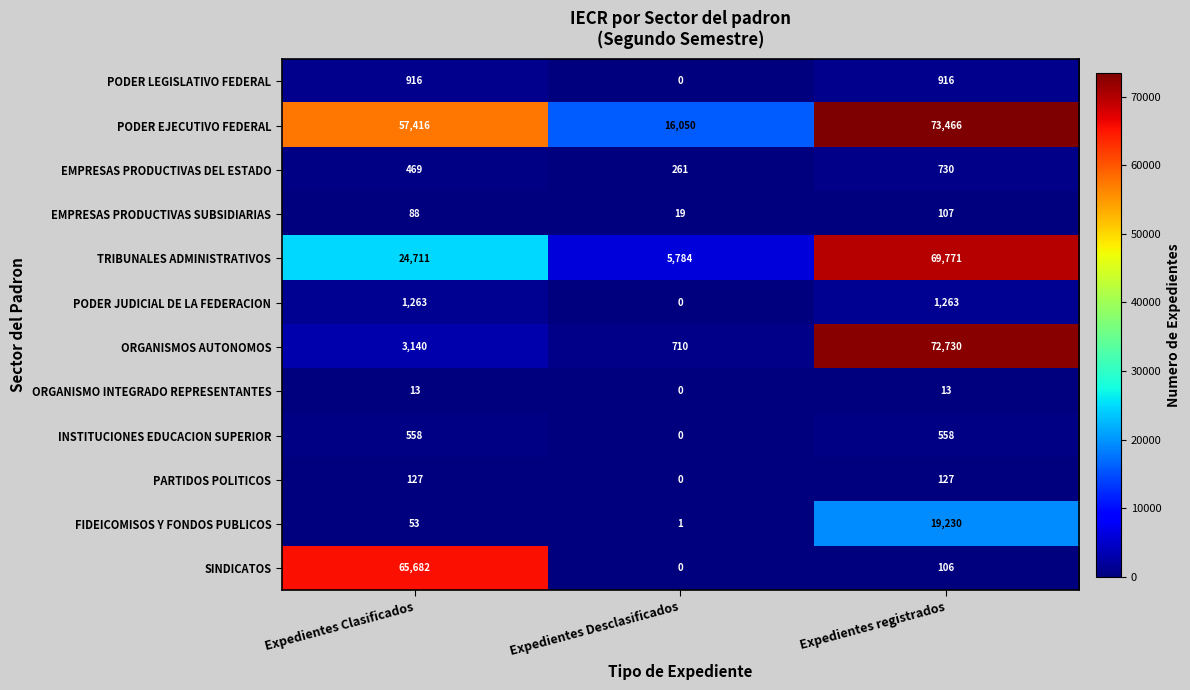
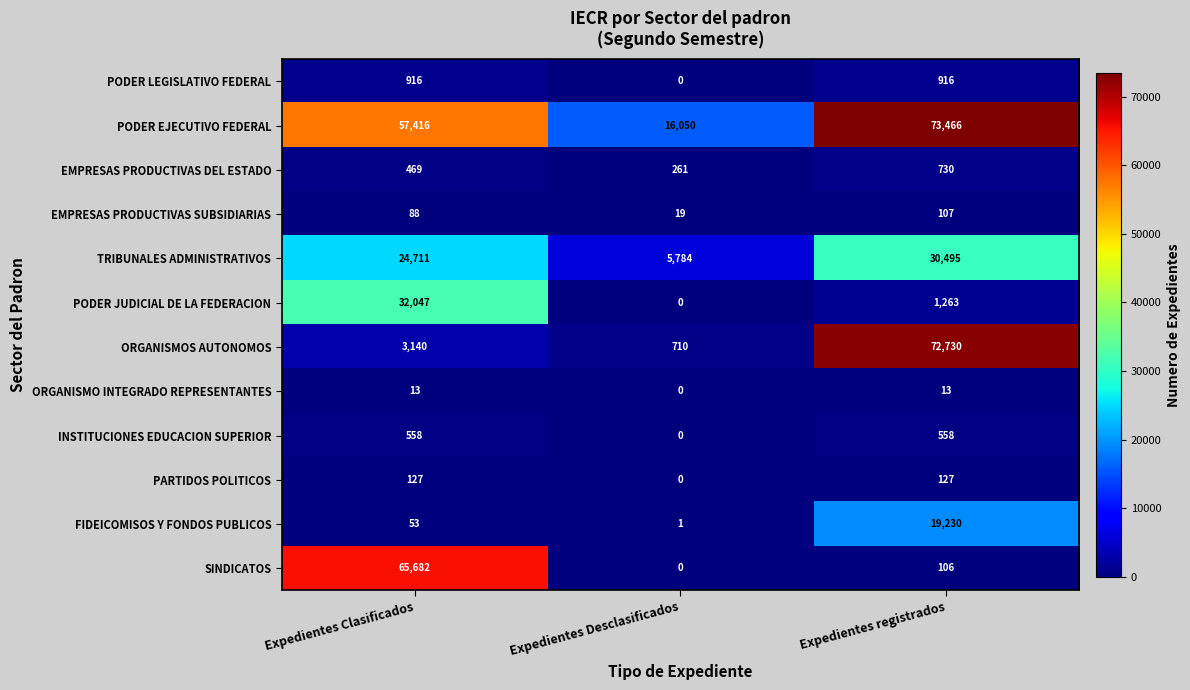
  {
    "PODER LEGISLATIVO FEDERAL": {
      "Expedientes Clasificados": "916",
      "Expedientes Desclasificados": "0",
      "Expedientes registrados": "916"
    },
    "PODER EJECUTIVO FEDERAL": {
      "Expedientes Clasificados": "57,416",
      "Expedientes Desclasificados": "16,050",
      "Expedientes registrados": "73,466"
    },
    "EMPRESAS PRODUCTIVAS DEL ESTADO": {
      "Expedientes Clasificados": "469",
      "Expedientes Desclasificados": "261",
      "Expedientes registrados": "730"
    },
    "EMPRESAS PRODUCTIVAS SUBSIDIARIAS": {
      "Expedientes Clasificados": "88",
      "Expedientes Desclasificados": "19",
      "Expedientes registrados": "107"
    },
    "TRIBUNALES ADMINISTRATIVOS": {
      "Expedientes Clasificados": "24,711",
      "Expedientes Desclasificados": "5,784",
-     "Expedientes registrados": "69,771"
+     "Expedientes registrados": "30,495"
    },
    "PODER JUDICIAL DE LA FEDERACION": {
-     "Expedientes Clasificados": "1,263",
+     "Expedientes Clasificados": "32,047",
      "Expedientes Desclasificados": "0",
      "Expedientes registrados": "1,263"
    },
    "ORGANISMOS AUTONOMOS": {
      "Expedientes Clasificados": "3,140",
      "Expedientes Desclasificados": "710",
      "Expedientes registrados": "72,730"
    },
    "ORGANISMO INTEGRADO REPRESENTANTES": {
      "Expedientes Clasificados": "13",
      "Expedientes Desclasificados": "0",
      "Expedientes registrados": "13"
    },
    "INSTITUCIONES EDUCACION SUPERIOR": {
      "Expedientes Clasificados": "558",
      "Expedientes Desclasificados": "0",
      "Expedientes registrados": "558"
    },
    "PARTIDOS POLITICOS": {
      "Expedientes Clasificados": "127",
      "Expedientes Desclasificados": "0",
      "Expedientes registrados": "127"
    },
    "FIDEICOMISOS Y FONDOS PUBLICOS": {
      "Expedientes Clasificados": "53",
      "Expedientes Desclasificados": "1",
      "Expedientes registrados": "19,230"
    },
    "SINDICATOS": {
      "Expedientes Clasificados": "65,682",
      "Expedientes Desclasificados": "0",
      "Expedientes registrados": "106"
    }
  }
